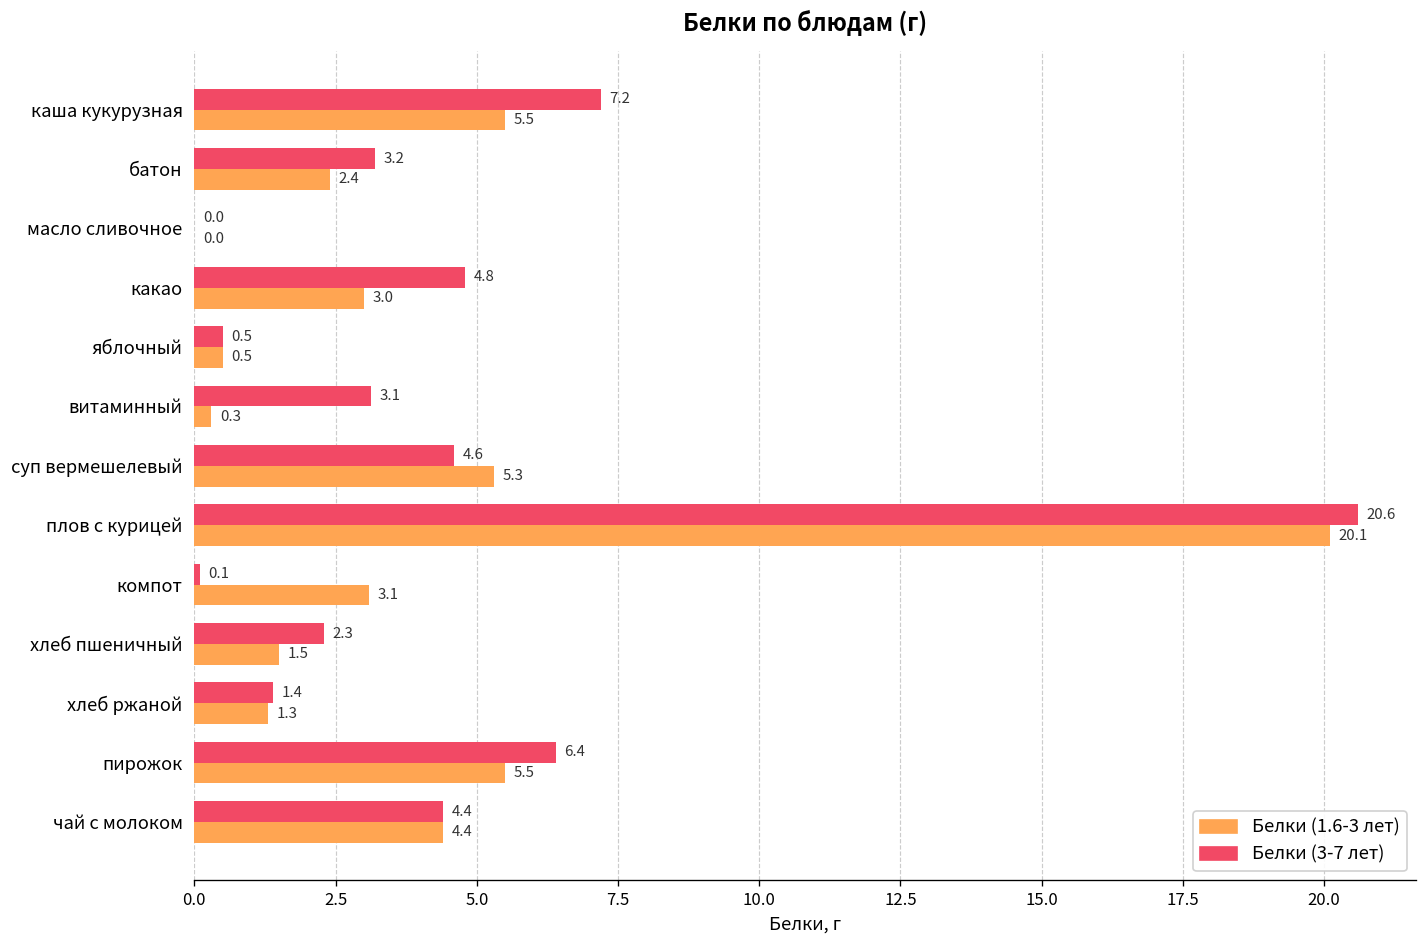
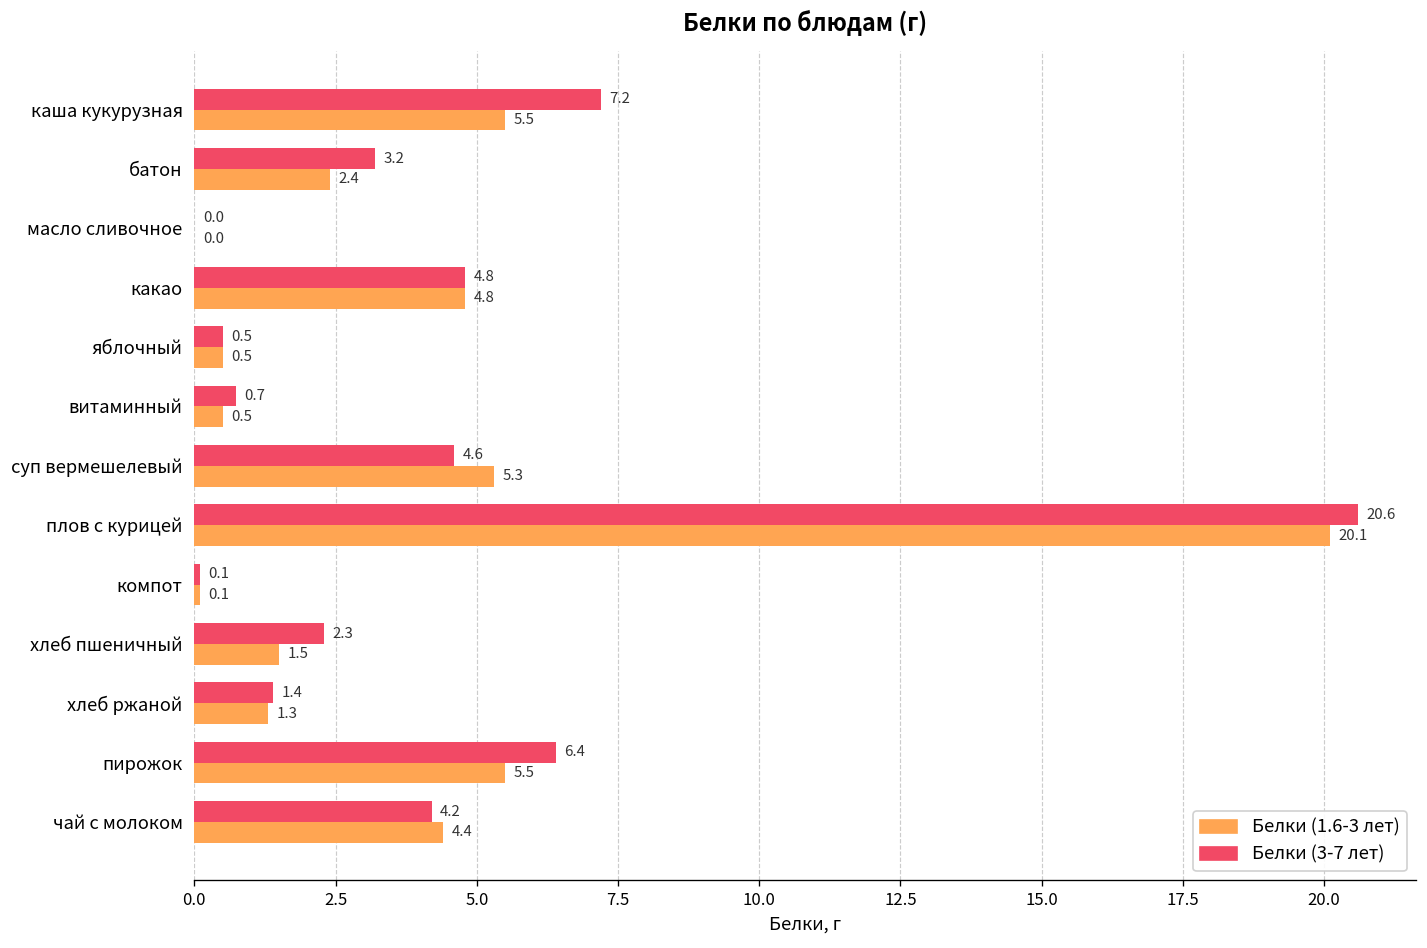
  {
    "Белки (1.6-3 лет)": {
      "каша кукурузная": 5.5,
      "батон": 2.4,
      "масло сливочное": 0.0,
-     "какао": 3.0,
+     "какао": 4.8,
      "яблочный": 0.5,
-     "витаминный": 0.3,
+     "витаминный": 0.5,
      "суп вермешелевый": 5.3,
      "плов с курицей": 20.1,
-     "компот": 3.1,
+     "компот": 0.1,
      "хлеб пшеничный": 1.5,
      "хлеб ржаной": 1.3,
      "пирожок": 5.5,
      "чай с молоком": 4.4
    },
    "Белки (3-7 лет)": {
      "каша кукурузная": 7.2,
      "батон": 3.2,
      "масло сливочное": 0.0,
      "какао": 4.8,
      "яблочный": 0.5,
-     "витаминный": 3.1,
+     "витаминный": 0.7,
      "суп вермешелевый": 4.6,
      "плов с курицей": 20.6,
      "компот": 0.1,
      "хлеб пшеничный": 2.3,
      "хлеб ржаной": 1.4,
      "пирожок": 6.4,
-     "чай с молоком": 4.4
+     "чай с молоком": 4.2
    }
  }
